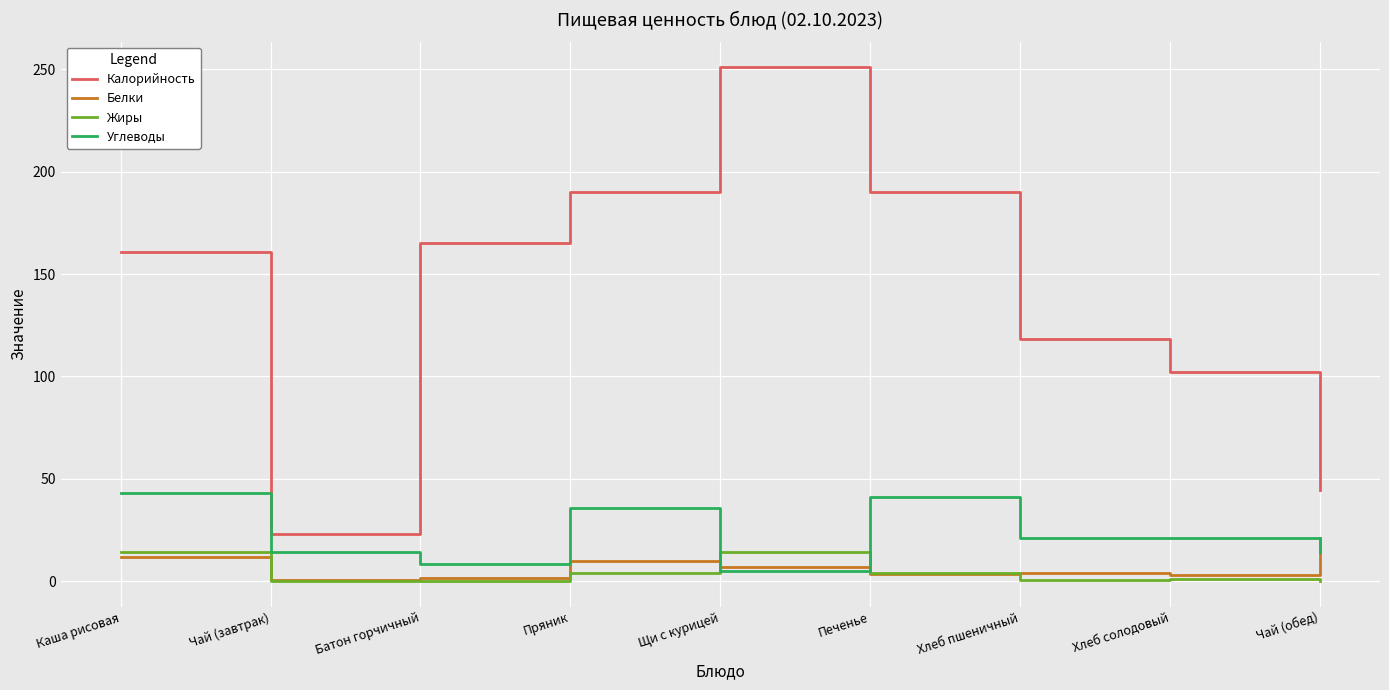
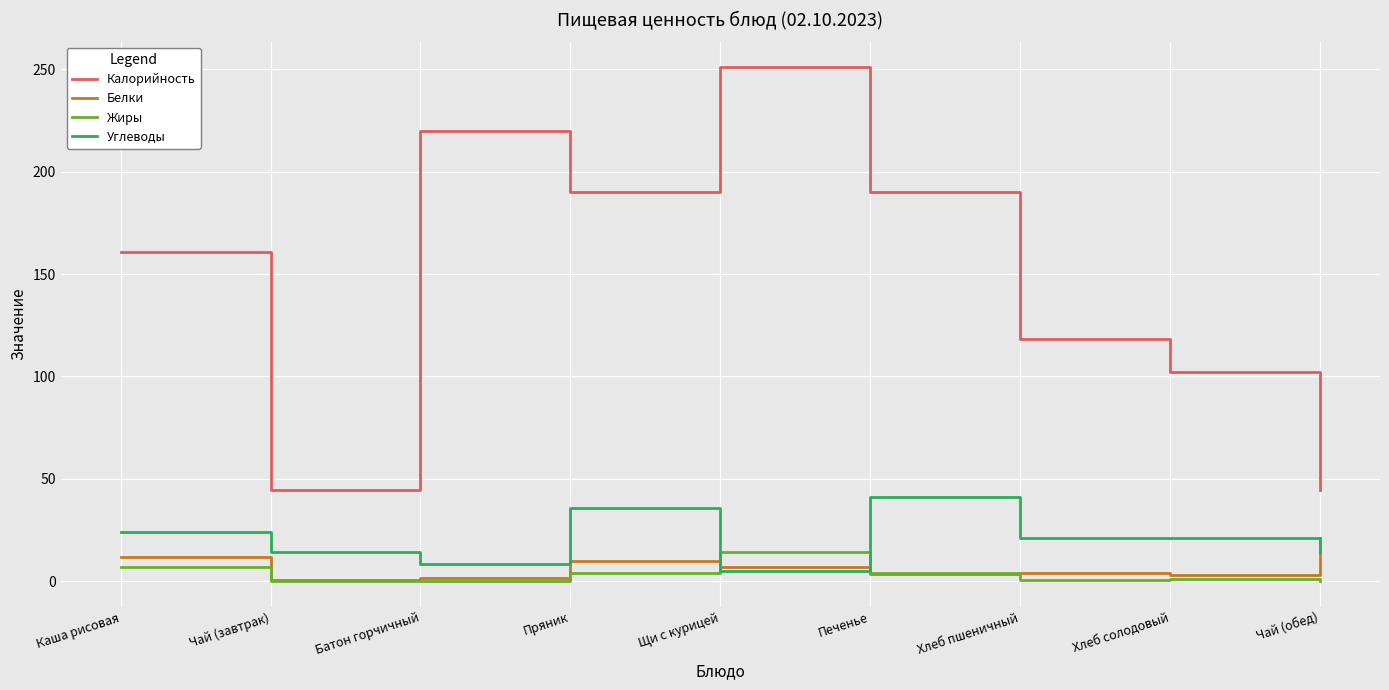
  {
    "Калорийность": {
      "Каша рисовая": 161,
-     "Чай (завтрак)": 23,
-     "Батон горчичный": 165,
+     "Чай (завтрак)": 45,
+     "Батон горчичный": 220,
      "Пряник": 190,
      "Щи с курицей": 251,
      "Печенье": 190,
      "Хлеб пшеничный": 118,
      "Хлеб солодовый": 102,
      "Чай (обед)": 45
    },
    "Белки": {
      "Каша рисовая": 12,
      "Пряник": 10,
      "Щи с курицей": 7,
      "Хлеб пшеничный": 4,
      "Хлеб солодовый": 3,
      "Чай (обед)": 21
    },
    "Жиры": {
-     "Каша рисовая": 14,
+     "Каша рисовая": 7,
      "Пряник": 4,
      "Щи с курицей": 14,
      "Хлеб пшеничный": 1,
      "Хлеб солодовый": 1,
      "Чай (обед)": 0
    },
    "Углеводы": {
-     "Каша рисовая": 43,
+     "Каша рисовая": 24,
      "Чай (завтрак)": 14,
      "Батон горчичный": 8,
      "Пряник": 36,
      "Щи с курицей": 5,
      "Печенье": 41,
      "Хлеб пшеничный": 21,
      "Хлеб солодовый": 21,
      "Чай (обед)": 14
    }
  }
